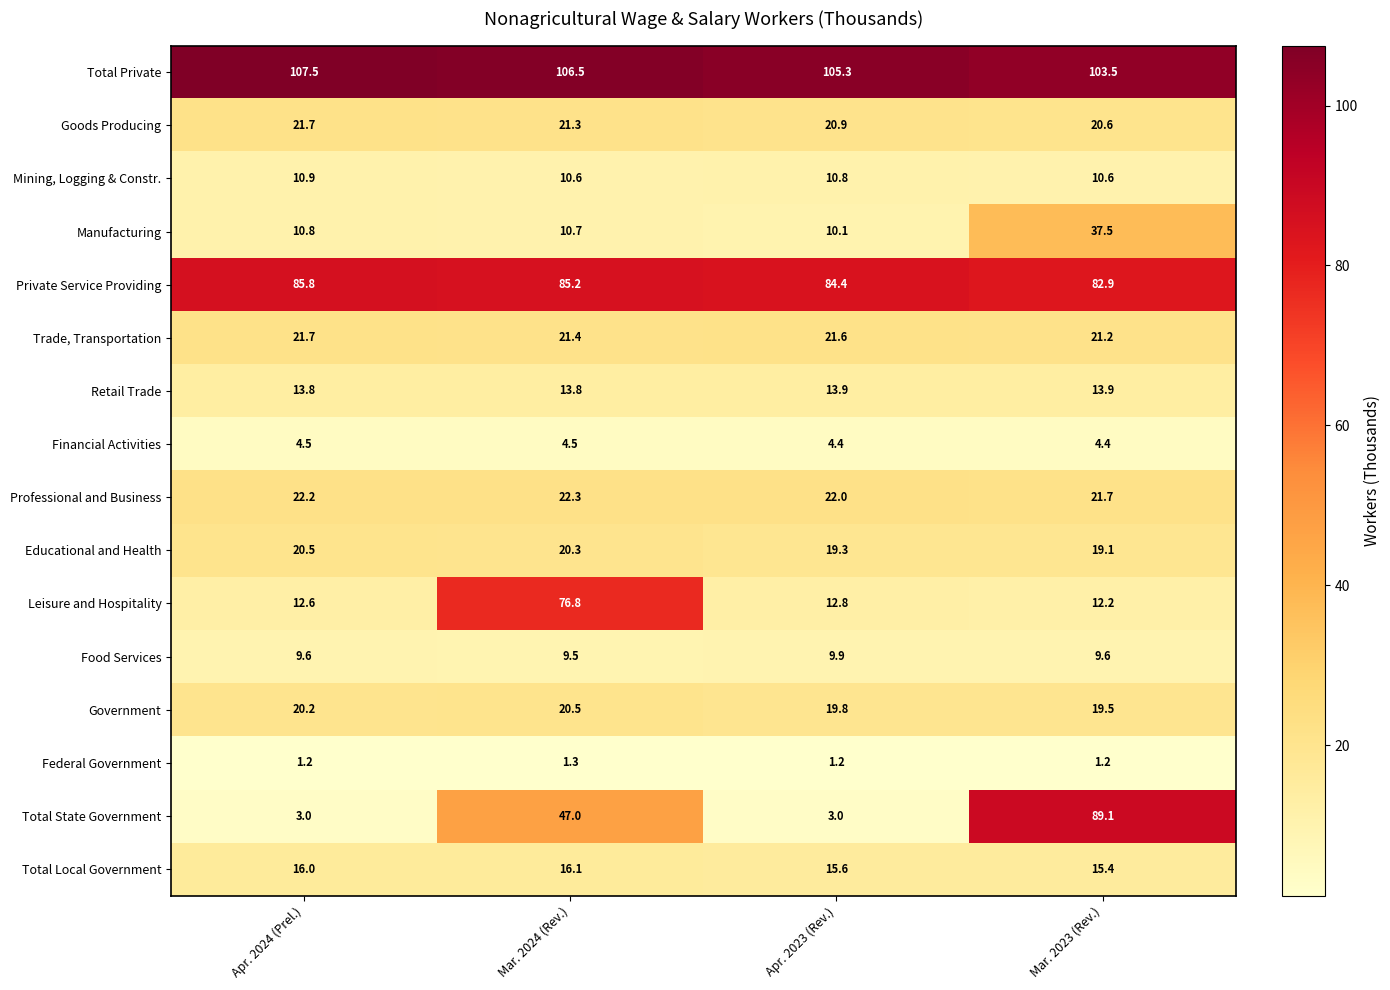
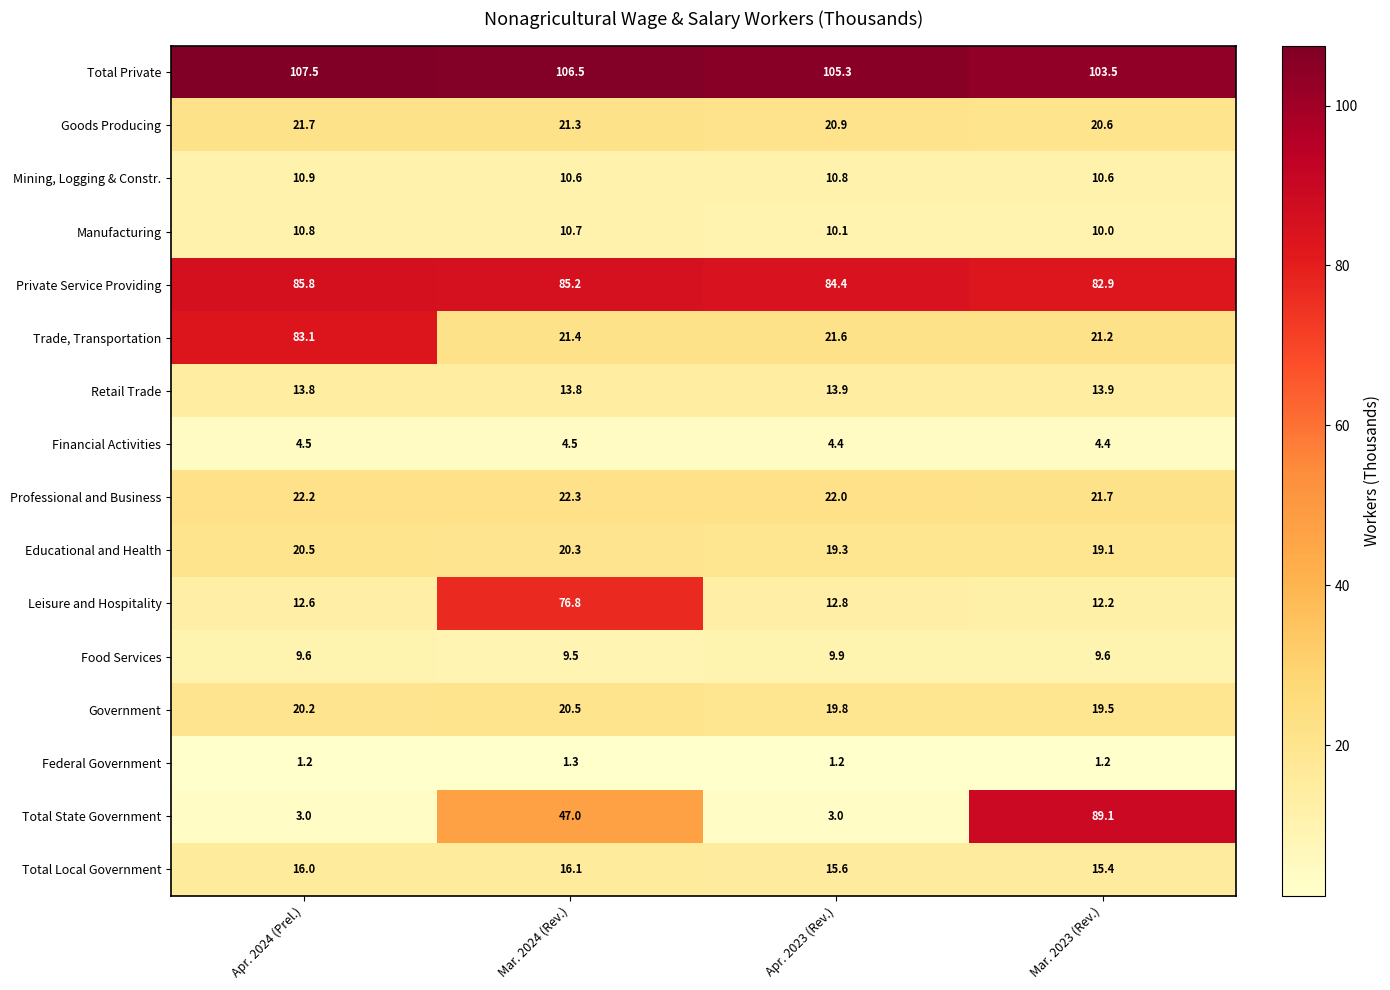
  {
    "Total Private": {
      "Apr. 2024 (Prel.)": 107.5,
      "Mar. 2024 (Rev.)": 106.5,
      "Apr. 2023 (Rev.)": 105.3,
      "Mar. 2023 (Rev.)": 103.5
    },
    "Goods Producing": {
      "Apr. 2024 (Prel.)": 21.7,
      "Mar. 2024 (Rev.)": 21.3,
      "Apr. 2023 (Rev.)": 20.9,
      "Mar. 2023 (Rev.)": 20.6
    },
    "Mining, Logging & Constr.": {
      "Apr. 2024 (Prel.)": 10.9,
      "Mar. 2024 (Rev.)": 10.6,
      "Apr. 2023 (Rev.)": 10.8,
      "Mar. 2023 (Rev.)": 10.6
    },
    "Manufacturing": {
      "Apr. 2024 (Prel.)": 10.8,
      "Mar. 2024 (Rev.)": 10.7,
      "Apr. 2023 (Rev.)": 10.1,
-     "Mar. 2023 (Rev.)": 37.5
+     "Mar. 2023 (Rev.)": 10.0
    },
    "Private Service Providing": {
      "Apr. 2024 (Prel.)": 85.8,
      "Mar. 2024 (Rev.)": 85.2,
      "Apr. 2023 (Rev.)": 84.4,
      "Mar. 2023 (Rev.)": 82.9
    },
    "Trade, Transportation": {
-     "Apr. 2024 (Prel.)": 21.7,
+     "Apr. 2024 (Prel.)": 83.1,
      "Mar. 2024 (Rev.)": 21.4,
      "Apr. 2023 (Rev.)": 21.6,
      "Mar. 2023 (Rev.)": 21.2
    },
    "Retail Trade": {
      "Apr. 2024 (Prel.)": 13.8,
      "Mar. 2024 (Rev.)": 13.8,
      "Apr. 2023 (Rev.)": 13.9,
      "Mar. 2023 (Rev.)": 13.9
    },
    "Financial Activities": {
      "Apr. 2024 (Prel.)": 4.5,
      "Mar. 2024 (Rev.)": 4.5,
      "Apr. 2023 (Rev.)": 4.4,
      "Mar. 2023 (Rev.)": 4.4
    },
    "Professional and Business": {
      "Apr. 2024 (Prel.)": 22.2,
      "Mar. 2024 (Rev.)": 22.3,
      "Apr. 2023 (Rev.)": 22.0,
      "Mar. 2023 (Rev.)": 21.7
    },
    "Educational and Health": {
      "Apr. 2024 (Prel.)": 20.5,
      "Mar. 2024 (Rev.)": 20.3,
      "Apr. 2023 (Rev.)": 19.3,
      "Mar. 2023 (Rev.)": 19.1
    },
    "Leisure and Hospitality": {
      "Apr. 2024 (Prel.)": 12.6,
      "Mar. 2024 (Rev.)": 76.8,
      "Apr. 2023 (Rev.)": 12.8,
      "Mar. 2023 (Rev.)": 12.2
    },
    "Food Services": {
      "Apr. 2024 (Prel.)": 9.6,
      "Mar. 2024 (Rev.)": 9.5,
      "Apr. 2023 (Rev.)": 9.9,
      "Mar. 2023 (Rev.)": 9.6
    },
    "Government": {
      "Apr. 2024 (Prel.)": 20.2,
      "Mar. 2024 (Rev.)": 20.5,
      "Apr. 2023 (Rev.)": 19.8,
      "Mar. 2023 (Rev.)": 19.5
    },
    "Federal Government": {
      "Apr. 2024 (Prel.)": 1.2,
      "Mar. 2024 (Rev.)": 1.3,
      "Apr. 2023 (Rev.)": 1.2,
      "Mar. 2023 (Rev.)": 1.2
    },
    "Total State Government": {
      "Apr. 2024 (Prel.)": 3.0,
      "Mar. 2024 (Rev.)": 47.0,
      "Apr. 2023 (Rev.)": 3.0,
      "Mar. 2023 (Rev.)": 89.1
    },
    "Total Local Government": {
      "Apr. 2024 (Prel.)": 16.0,
      "Mar. 2024 (Rev.)": 16.1,
      "Apr. 2023 (Rev.)": 15.6,
      "Mar. 2023 (Rev.)": 15.4
    }
  }
